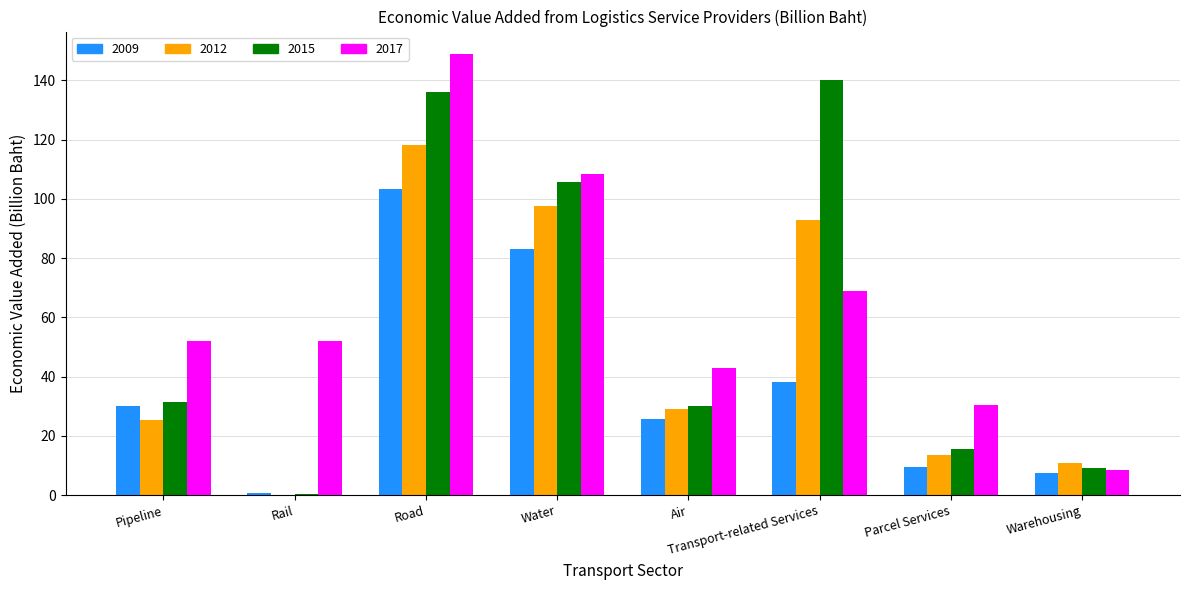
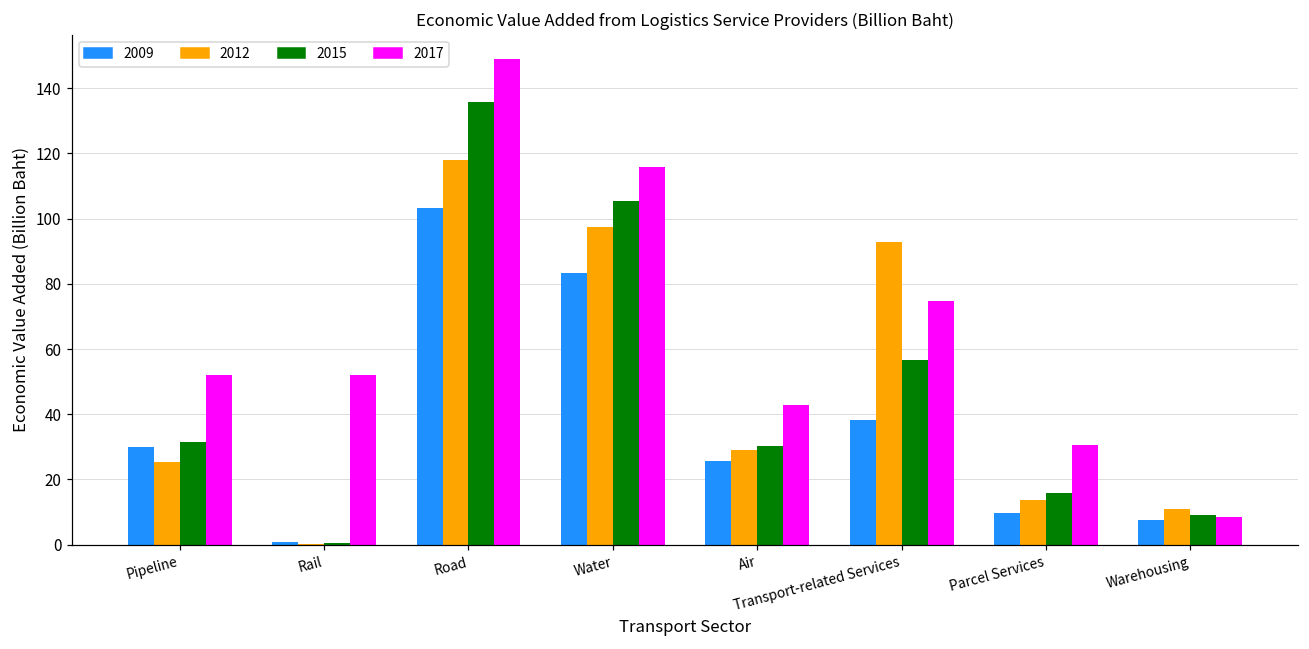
  {
    "2009": {
      "Pipeline": 30,
      "Road": 103,
      "Water": 83,
      "Air": 26,
      "Transport-related Services": 38,
      "Parcel Services": 10,
      "Warehousing": 8
    },
    "2012": {
      "Pipeline": 26,
      "Road": 118,
      "Water": 98,
      "Air": 29,
      "Transport-related Services": 93,
      "Parcel Services": 14,
      "Warehousing": 11
    },
    "2015": {
      "Pipeline": 31,
      "Road": 136,
      "Water": 106,
      "Air": 30,
-     "Transport-related Services": 140,
+     "Transport-related Services": 57,
      "Parcel Services": 16,
      "Warehousing": 9
    },
    "2017": {
      "Pipeline": 52,
      "Rail": 52,
      "Road": 149,
-     "Water": 108,
+     "Water": 116,
      "Air": 43,
-     "Transport-related Services": 69,
+     "Transport-related Services": 75,
      "Parcel Services": 30,
      "Warehousing": 9
    }
  }
